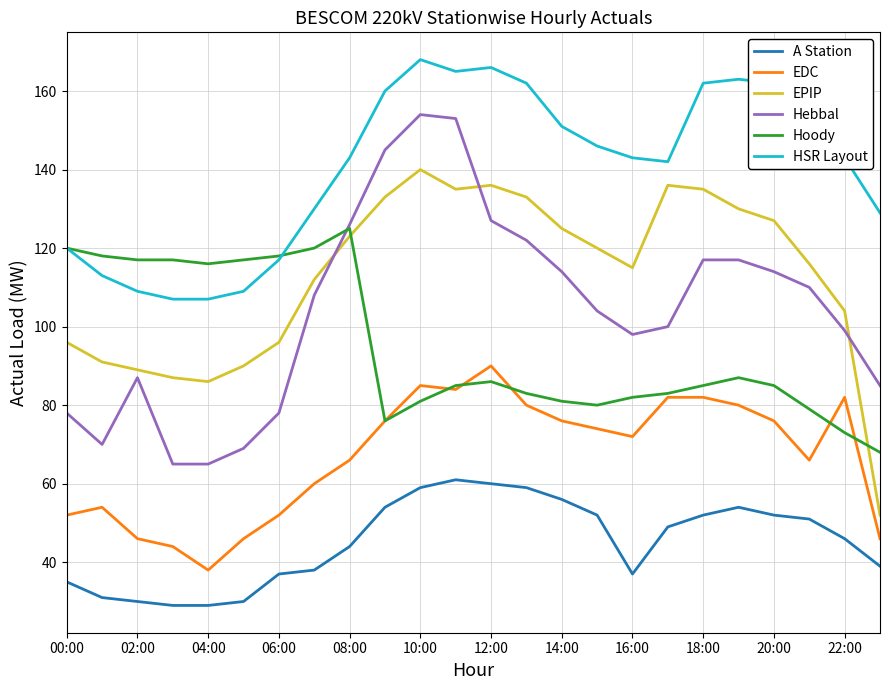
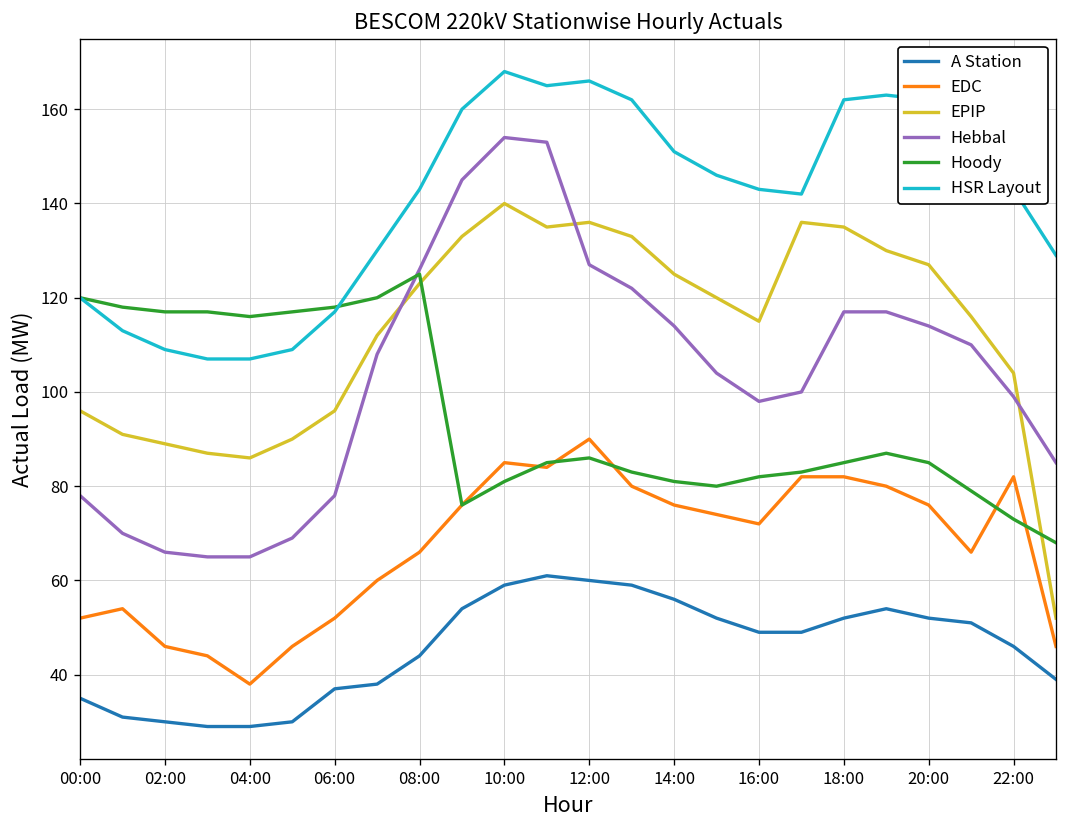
  {
    "A Station": {
      "00:00": 35,
      "02:00": 30,
      "04:00": 29,
      "06:00": 37,
      "08:00": 44,
      "10:00": 59,
      "12:00": 60,
      "14:00": 56,
-     "16:00": 37,
+     "16:00": 49,
      "18:00": 52,
      "20:00": 52,
      "22:00": 46
    },
    "EDC": {
      "00:00": 52,
      "02:00": 46,
      "04:00": 38,
      "06:00": 52,
      "08:00": 66,
      "10:00": 85,
      "12:00": 90,
      "14:00": 76,
      "16:00": 72,
      "18:00": 82,
      "20:00": 76,
      "22:00": 82
    },
    "EPIP": {
      "00:00": 96,
      "02:00": 89,
      "04:00": 86,
      "06:00": 96,
      "08:00": 123,
      "10:00": 140,
      "12:00": 136,
      "14:00": 125,
      "16:00": 115,
      "18:00": 135,
      "20:00": 127,
      "22:00": 104
    },
    "Hebbal": {
      "00:00": 78,
-     "02:00": 87,
+     "02:00": 66,
      "04:00": 65,
      "06:00": 78,
      "08:00": 126,
      "10:00": 154,
      "12:00": 127,
      "14:00": 114,
      "16:00": 98,
      "18:00": 117,
      "20:00": 114,
      "22:00": 99
    },
    "Hoody": {
      "02:00": 117,
      "04:00": 116,
      "06:00": 118,
      "08:00": 125,
      "10:00": 81,
      "12:00": 86,
      "14:00": 81,
      "16:00": 82,
      "18:00": 85,
      "20:00": 85,
      "22:00": 73
    },
    "HSR Layout": {
      "02:00": 109,
      "04:00": 107,
      "06:00": 117,
      "08:00": 143,
      "10:00": 168,
      "12:00": 166,
      "14:00": 151,
      "16:00": 143,
      "18:00": 162
    }
  }
